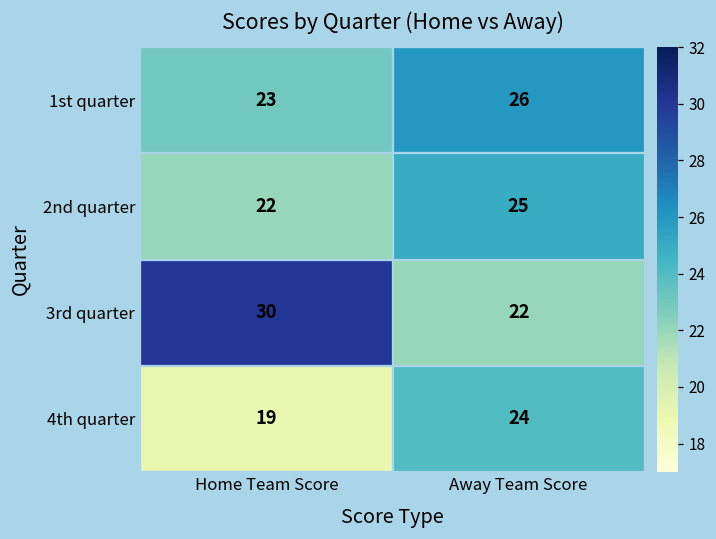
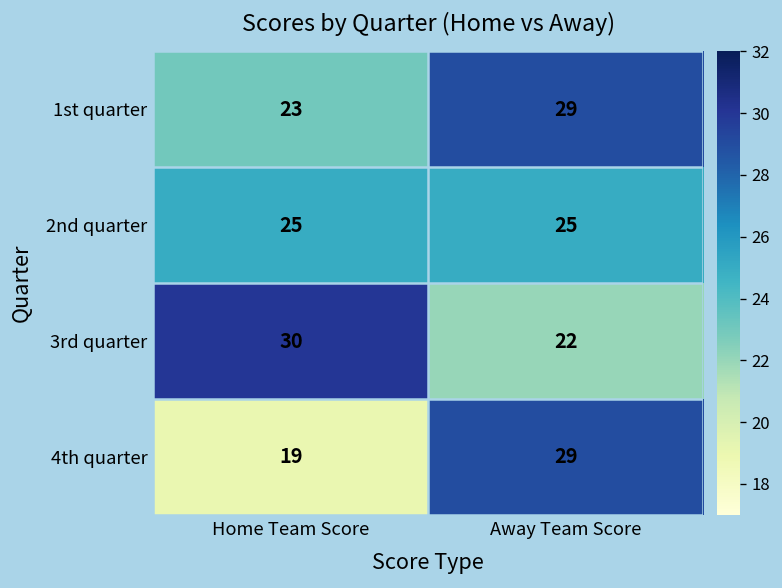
  {
    "1st quarter": {
      "Home Team Score": 23,
-     "Away Team Score": 26
+     "Away Team Score": 29
    },
    "2nd quarter": {
-     "Home Team Score": 22,
+     "Home Team Score": 25,
      "Away Team Score": 25
    },
    "3rd quarter": {
      "Home Team Score": 30,
      "Away Team Score": 22
    },
    "4th quarter": {
      "Home Team Score": 19,
-     "Away Team Score": 24
+     "Away Team Score": 29
    }
  }
